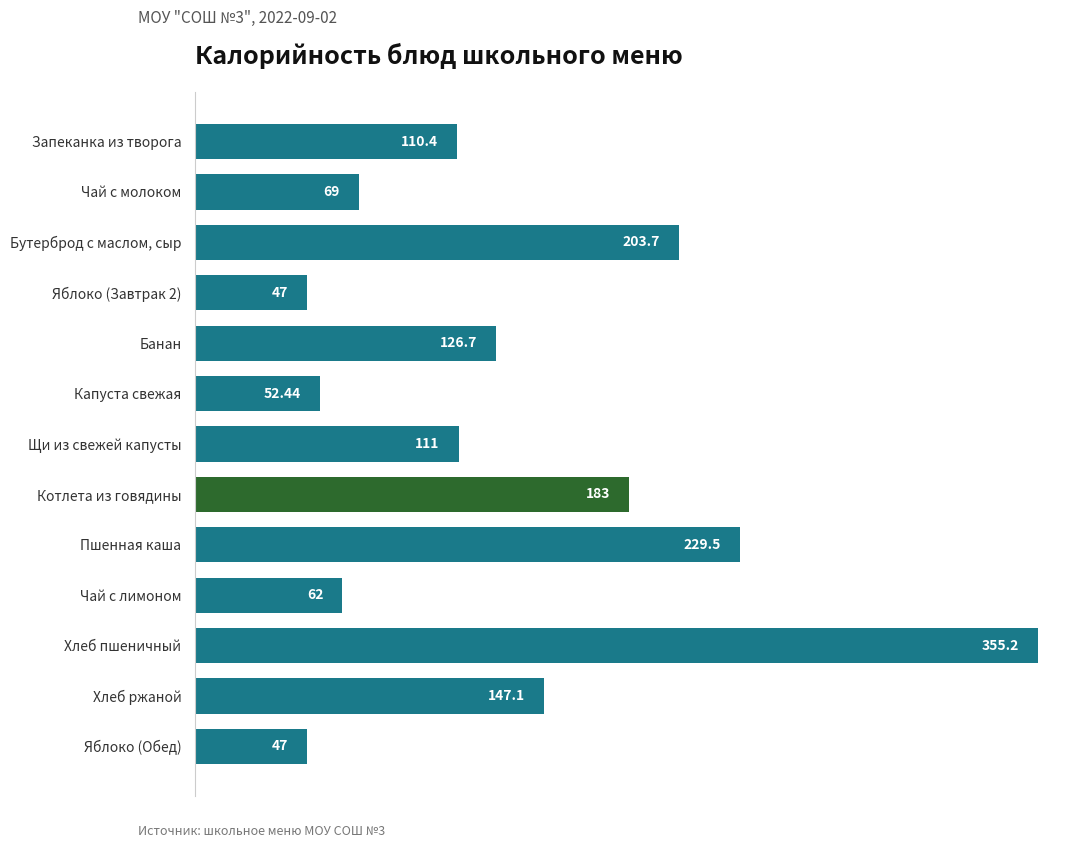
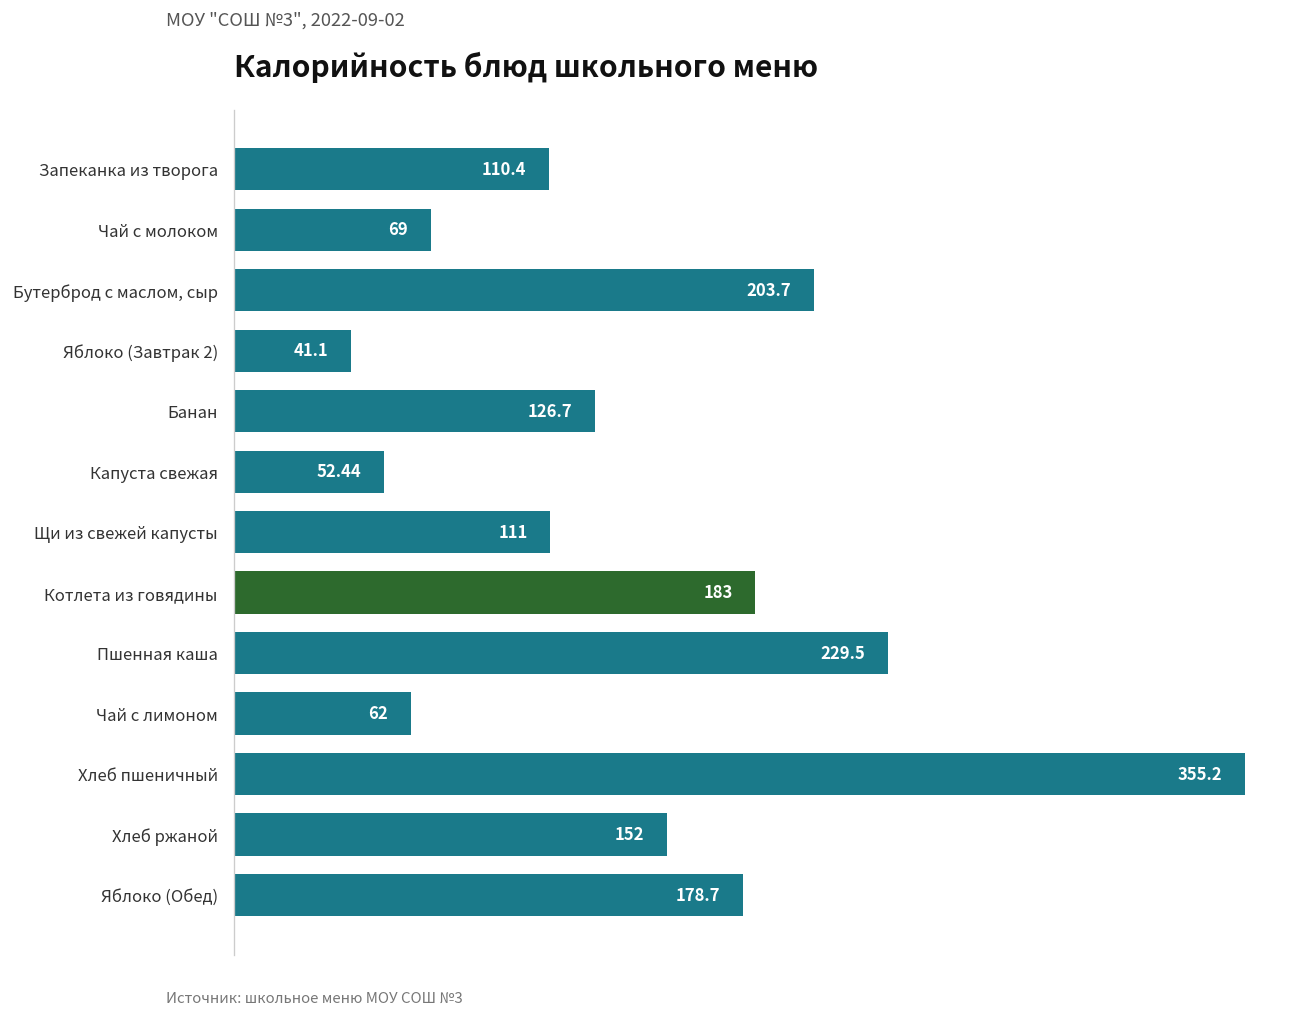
  {
    "Запеканка из творога": 110.4,
    "Чай с молоком": 69,
    "Бутерброд с маслом, сыр": 203.7,
-   "Яблоко (Завтрак 2)": 47,
+   "Яблоко (Завтрак 2)": 41.1,
    "Банан": 126.7,
    "Капуста свежая": 52.44,
    "Щи из свежей капусты": 111,
    "Котлета из говядины": 183,
    "Пшенная каша": 229.5,
    "Чай с лимоном": 62,
    "Хлеб пшеничный": 355.2,
-   "Хлеб ржаной": 147.1,
-   "Яблоко (Обед)": 47
+   "Хлеб ржаной": 152,
+   "Яблоко (Обед)": 178.7
  }
